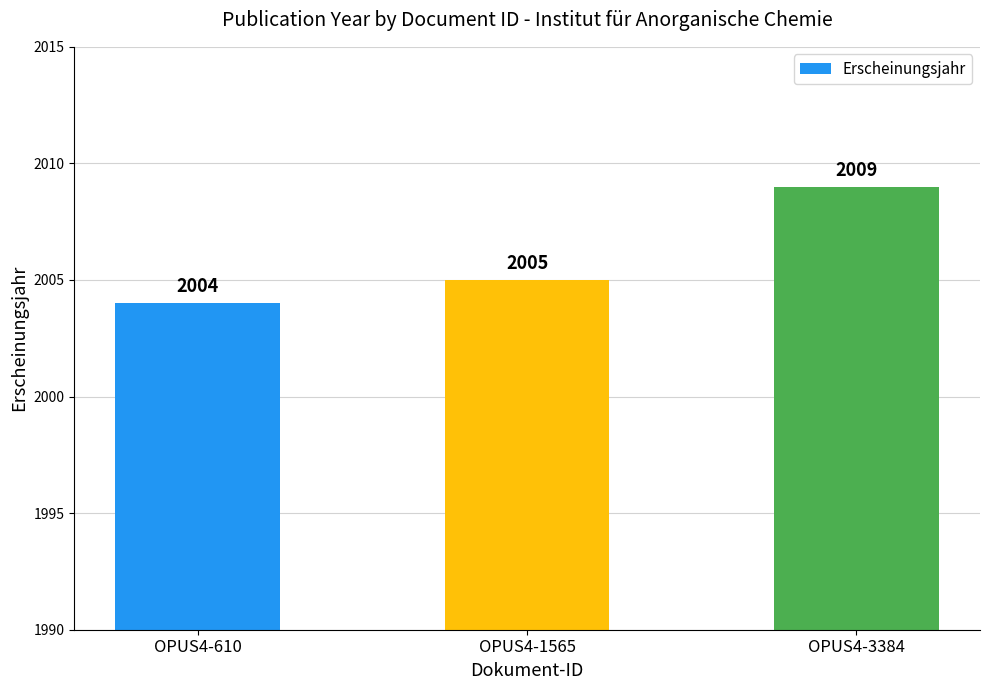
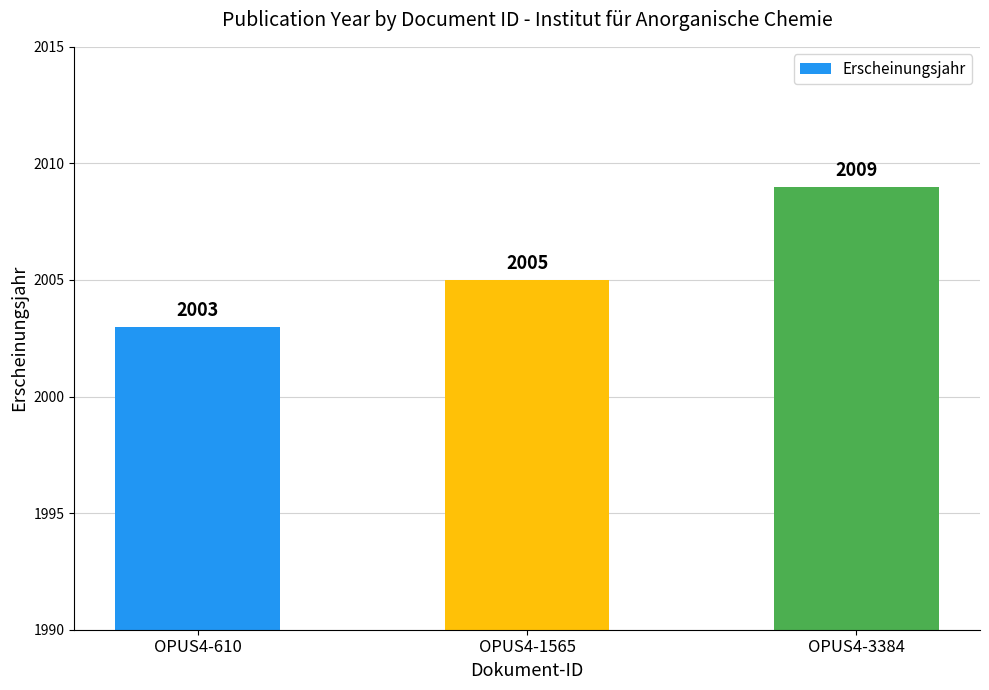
  {
-   "OPUS4-610": 2004,
+   "OPUS4-610": 2003,
    "OPUS4-1565": 2005,
    "OPUS4-3384": 2009
  }
